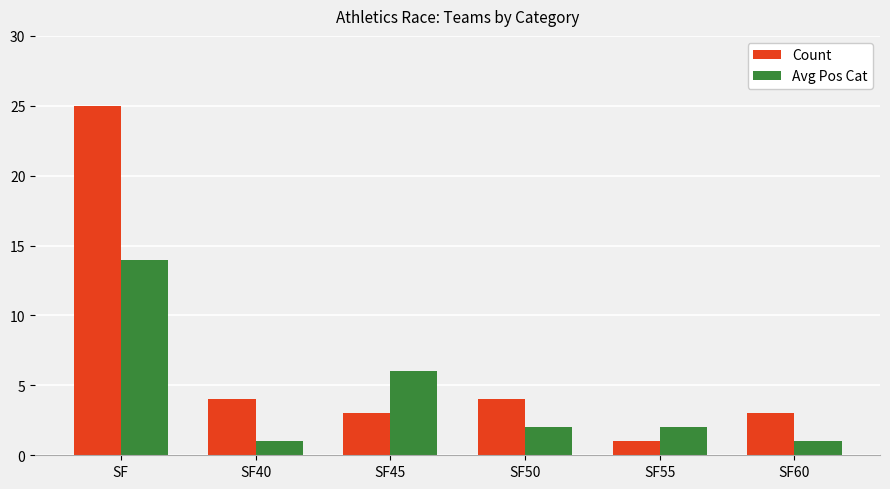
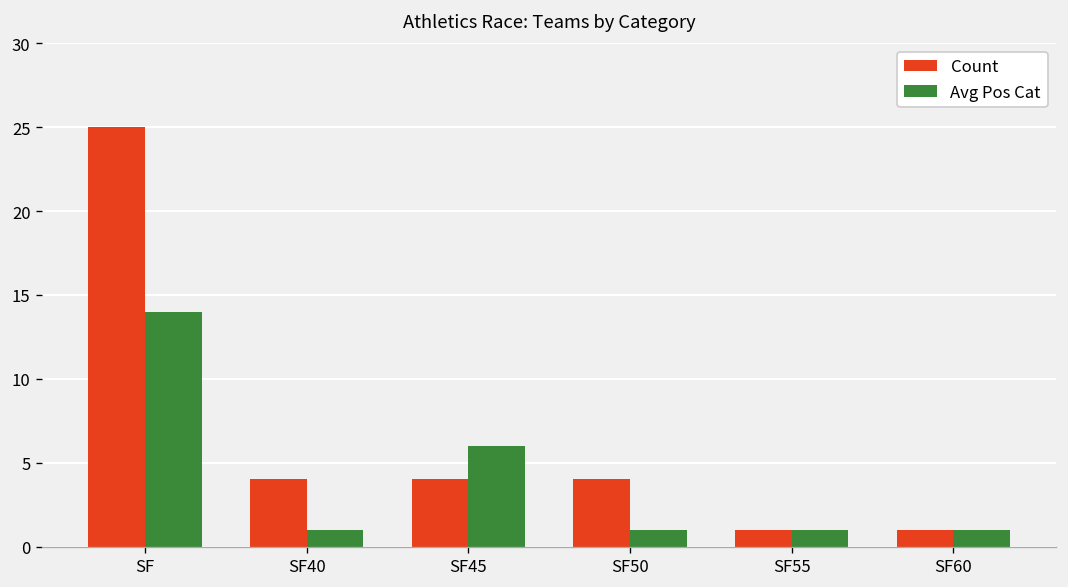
  {
    "Count": {
      "SF": 25,
      "SF40": 4,
-     "SF45": 3,
+     "SF45": 4,
      "SF50": 4,
      "SF55": 1,
-     "SF60": 3
+     "SF60": 1
    },
    "Avg Pos Cat": {
      "SF": 14,
      "SF40": 1,
      "SF45": 6,
-     "SF50": 2,
-     "SF55": 2,
+     "SF50": 1,
+     "SF55": 1,
      "SF60": 1
    }
  }
